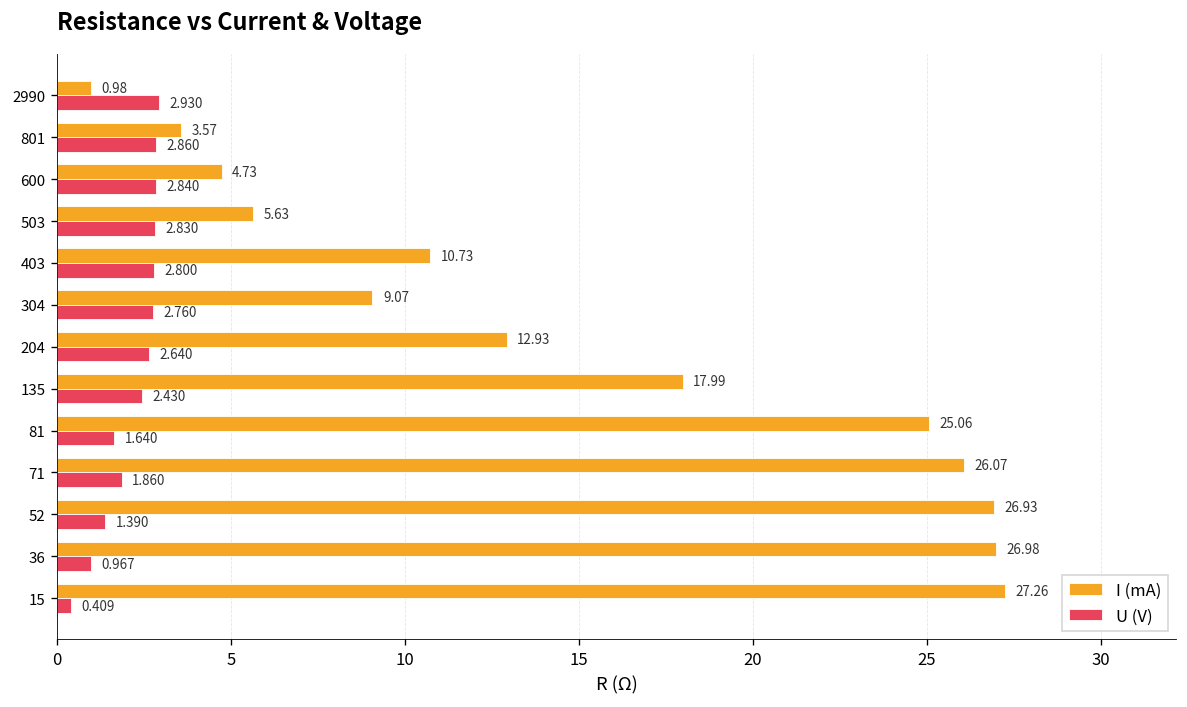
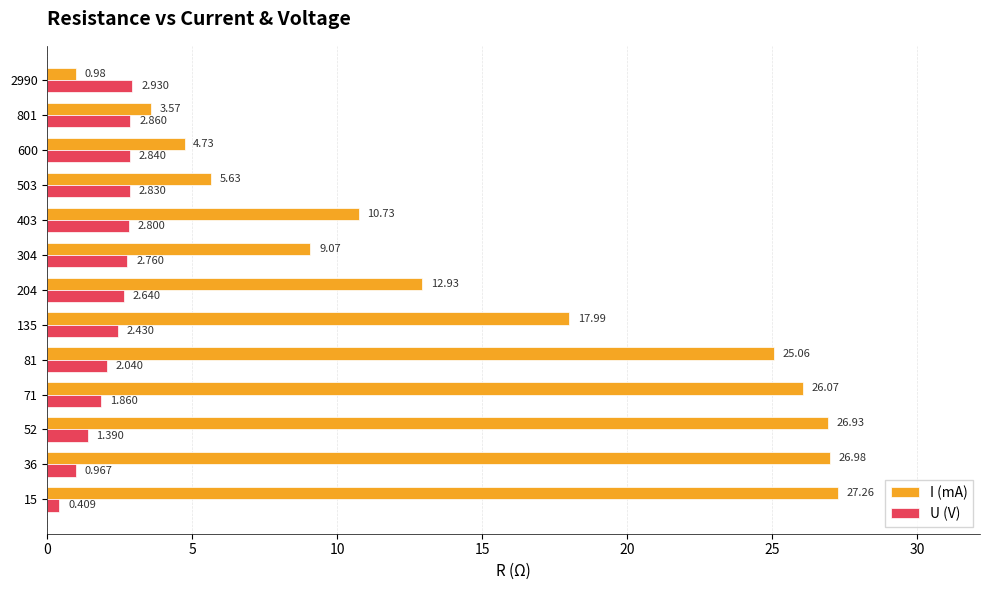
  {
    "I (mA)": {
      "2990": 0.98,
      "801": 3.57,
      "600": 4.73,
      "503": 5.63,
      "403": 10.73,
      "304": 9.07,
      "204": 12.93,
      "135": 17.99,
      "81": 25.06,
      "71": 26.07,
      "52": 26.93,
      "36": 26.98,
      "15": 27.26
    },
    "U (V)": {
      "2990": 2.930,
      "801": 2.860,
      "600": 2.840,
      "503": 2.830,
      "403": 2.800,
      "304": 2.760,
      "204": 2.640,
      "135": 2.430,
-     "81": 1.640,
+     "81": 2.040,
      "71": 1.860,
      "52": 1.390,
      "36": 0.967,
      "15": 0.409
    }
  }
